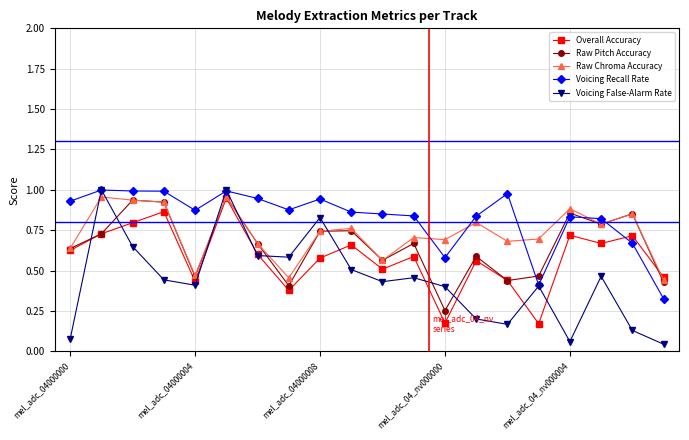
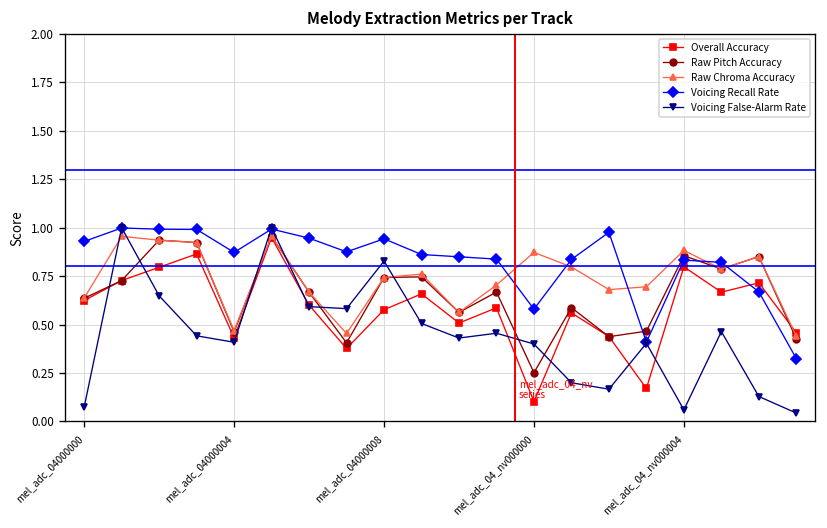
  {
    "Overall Accuracy": {
      "mel_adc_04000004": 0.43,
      "mel_adc_04000008": 0.58,
-     "mel_adc_04_nv000000": 0.17,
-     "mel_adc_04_nv000004": 0.72
+     "mel_adc_04_nv000000": 0.10,
+     "mel_adc_04_nv000004": 0.80
    },
    "Raw Pitch Accuracy": {
      "mel_adc_04_nv000000": 0.25,
      "mel_adc_04_nv000004": 0.86
    },
    "Raw Chroma Accuracy": {
-     "mel_adc_04_nv000000": 0.69,
+     "mel_adc_04_nv000000": 0.87,
      "mel_adc_04_nv000004": 0.88
    },
    "Voicing Recall Rate": {
      "mel_adc_04000000": 0.93,
      "mel_adc_04000004": 0.87,
      "mel_adc_04000008": 0.94,
      "mel_adc_04_nv000000": 0.58,
      "mel_adc_04_nv000004": 0.83
    },
    "Voicing False-Alarm Rate": {
      "mel_adc_04000000": 0.07,
      "mel_adc_04000004": 0.41,
      "mel_adc_04000008": 0.83,
      "mel_adc_04_nv000000": 0.40,
      "mel_adc_04_nv000004": 0.06
    }
  }
